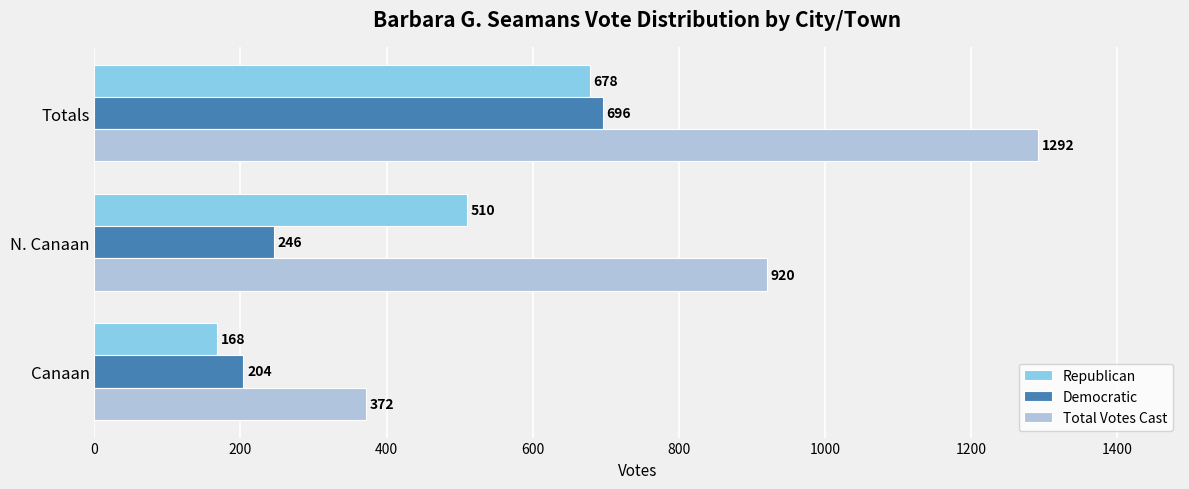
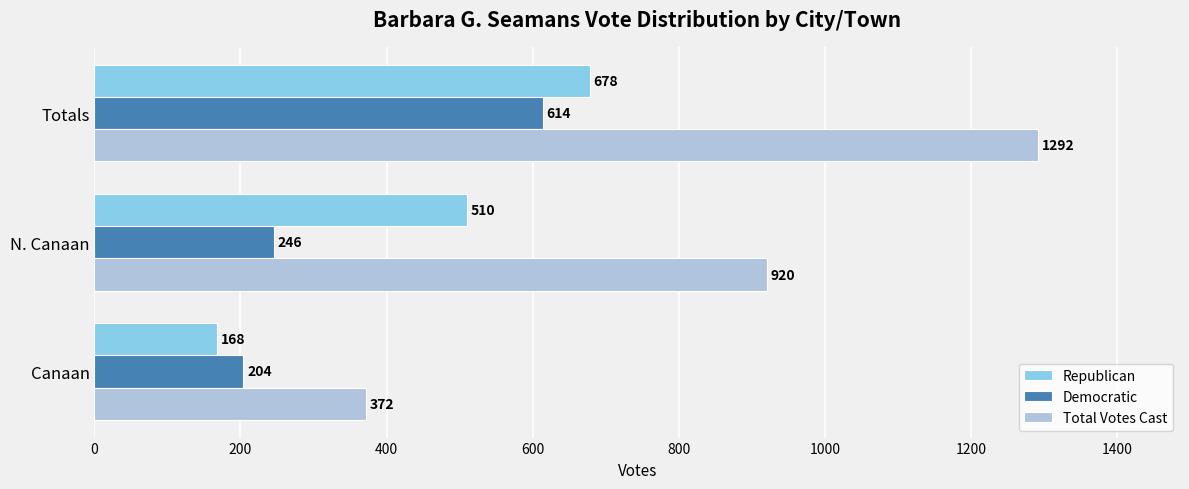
  {
    "Democratic": {
-     "Totals": 696,
+     "Totals": 614,
      "N. Canaan": 246,
      "Canaan": 204
    }
  }
